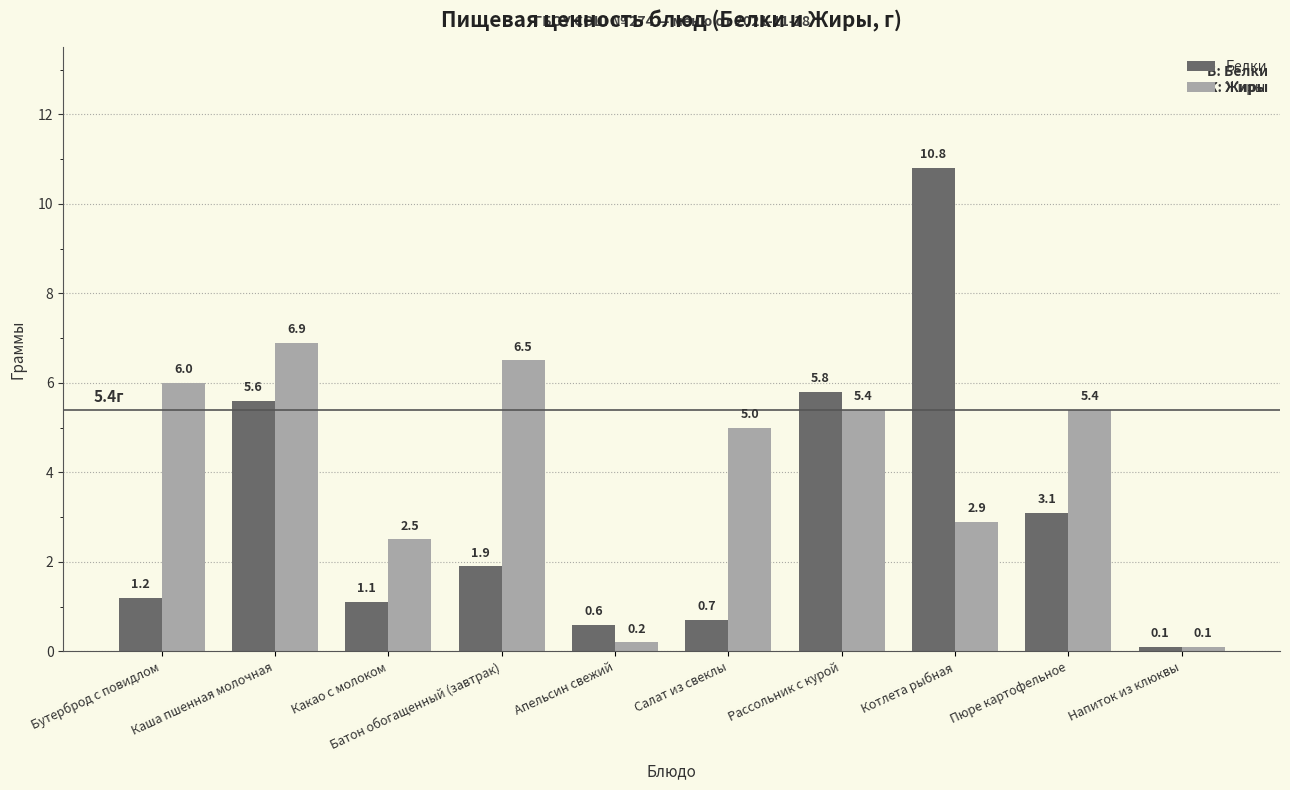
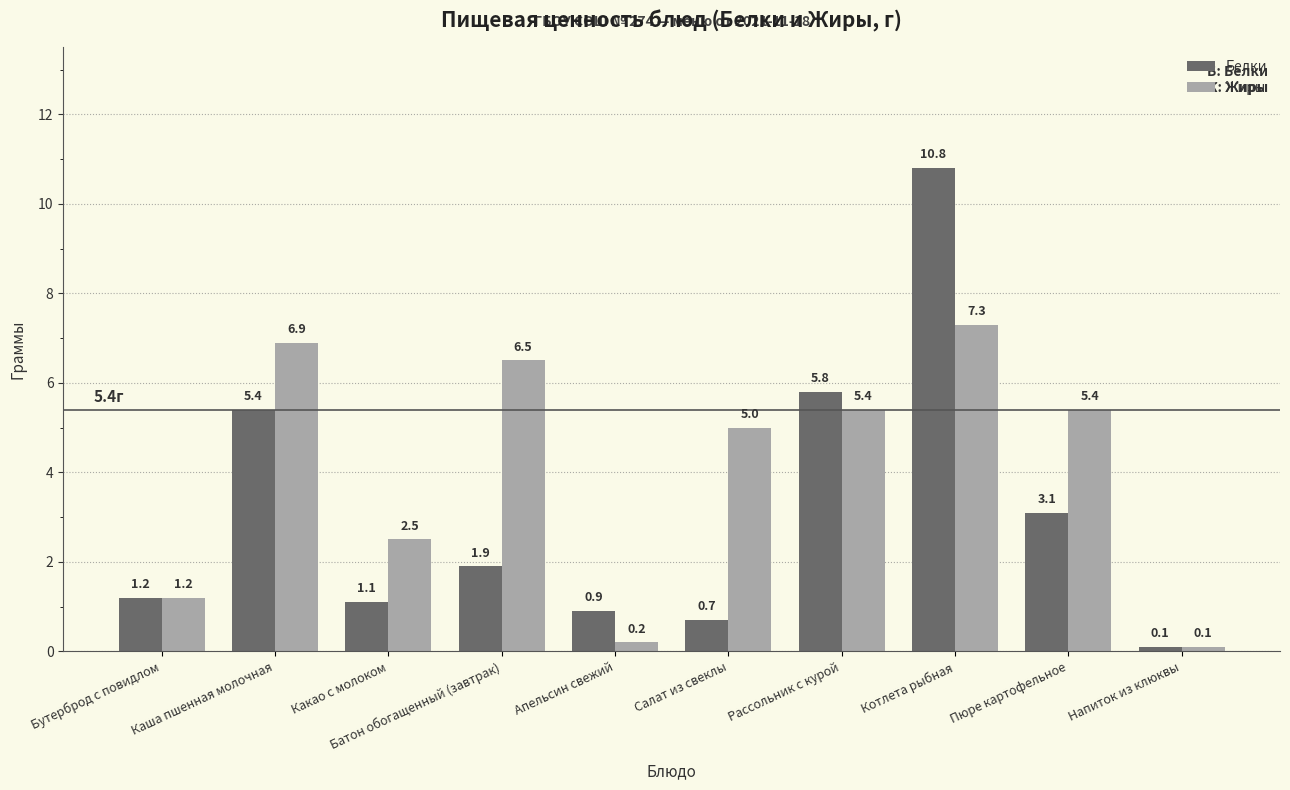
  {
    "Белки": {
      "Бутерброд с повидлом": 1.2,
-     "Каша пшенная молочная": 5.6,
+     "Каша пшенная молочная": 5.4,
      "Какао с молоком": 1.1,
      "Батон обогащенный (завтрак)": 1.9,
-     "Апельсин свежий": 0.6,
+     "Апельсин свежий": 0.9,
      "Салат из свеклы": 0.7,
      "Рассольник с курой": 5.8,
      "Котлета рыбная": 10.8,
      "Пюре картофельное": 3.1,
      "Напиток из клюквы": 0.1
    },
    "Жиры": {
-     "Бутерброд с повидлом": 6.0,
+     "Бутерброд с повидлом": 1.2,
      "Каша пшенная молочная": 6.9,
      "Какао с молоком": 2.5,
      "Батон обогащенный (завтрак)": 6.5,
      "Апельсин свежий": 0.2,
      "Салат из свеклы": 5.0,
      "Рассольник с курой": 5.4,
-     "Котлета рыбная": 2.9,
+     "Котлета рыбная": 7.3,
      "Пюре картофельное": 5.4,
      "Напиток из клюквы": 0.1
    }
  }
